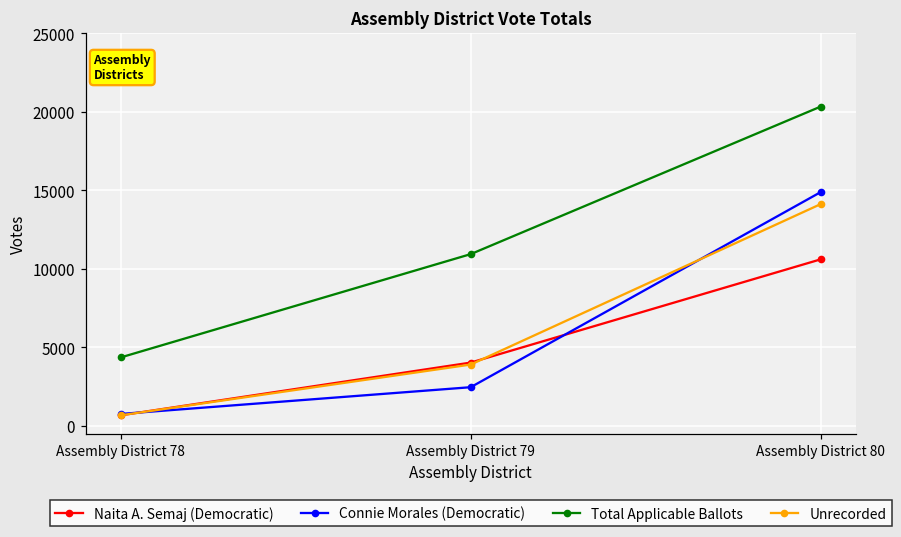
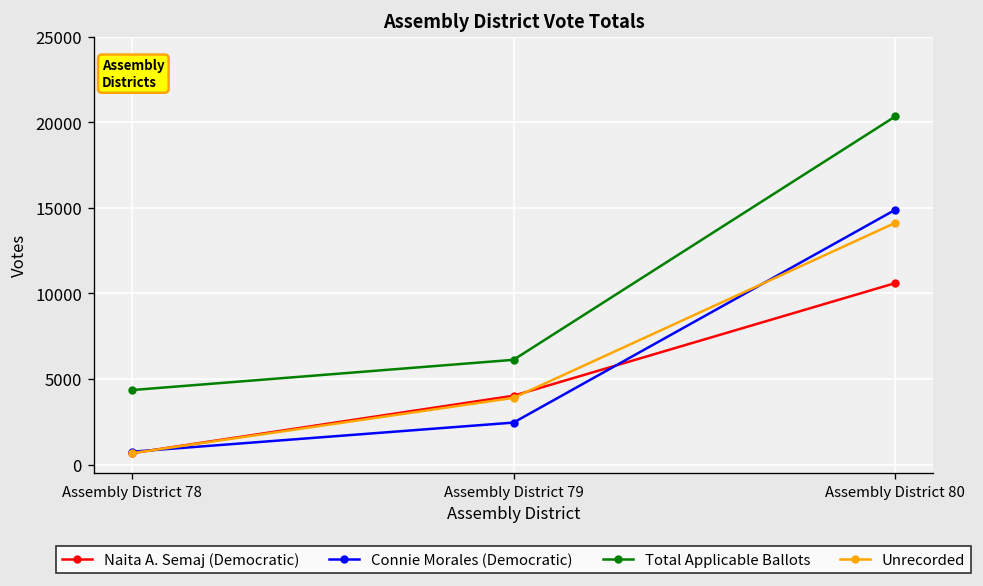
  {
    "Naita A. Semaj (Democratic)": {
      "Assembly District 80": 10600
    },
    "Connie Morales (Democratic)": {
      "Assembly District 79": 2500,
      "Assembly District 80": 14900
    },
    "Total Applicable Ballots": {
      "Assembly District 78": 4400,
-     "Assembly District 79": 10900,
+     "Assembly District 79": 6100,
      "Assembly District 80": 20300
    },
    "Unrecorded": {
      "Assembly District 80": 14100
    }
  }
